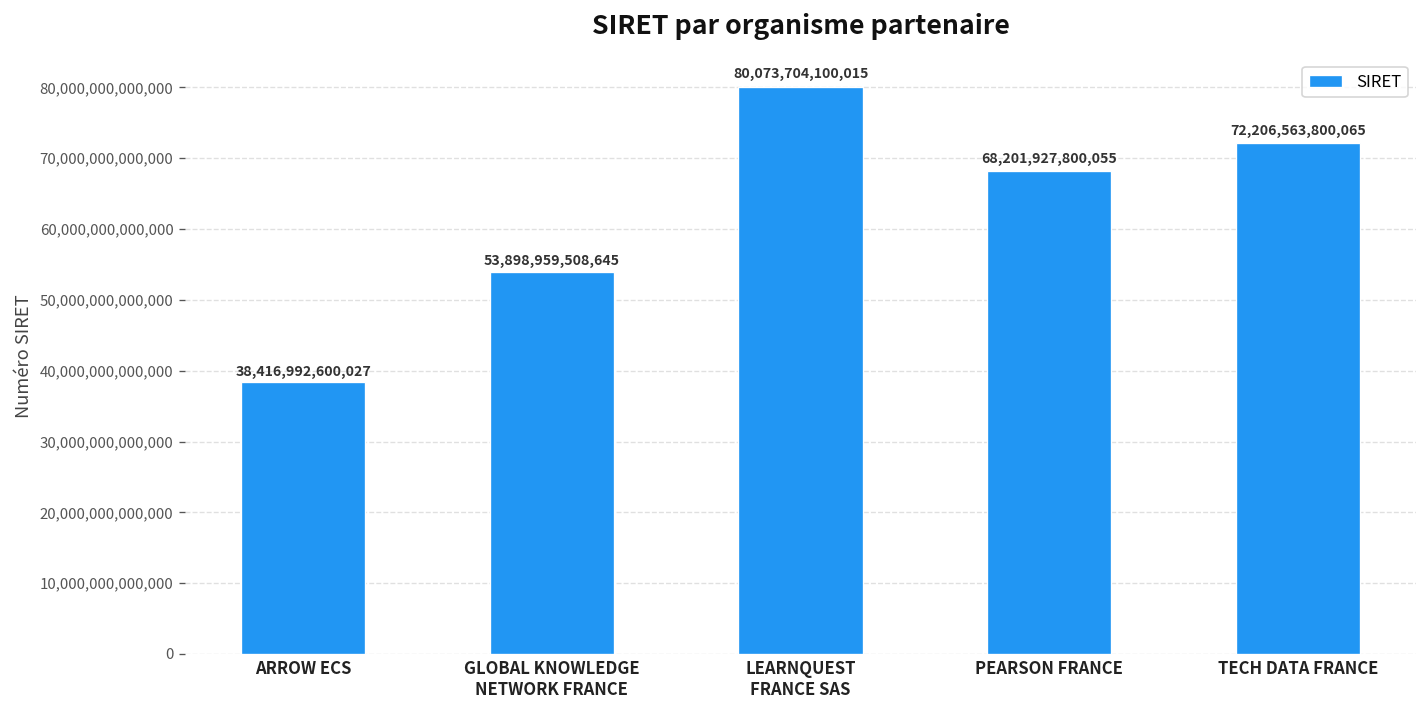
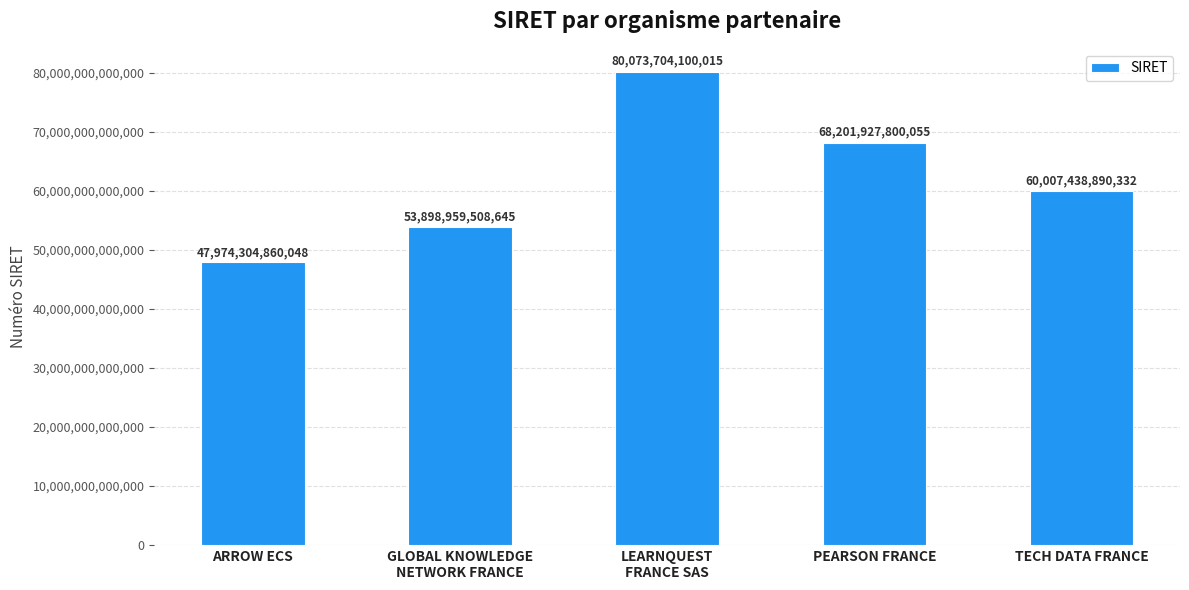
  {
-   "ARROW ECS": "38,416,992,600,027",
+   "ARROW ECS": "47,974,304,860,048",
    "GLOBAL KNOWLEDGE NETWORK FRANCE": "53,898,959,508,645",
    "LEARNQUEST FRANCE SAS": "80,073,704,100,015",
    "PEARSON FRANCE": "68,201,927,800,055",
-   "TECH DATA FRANCE": "72,206,563,800,065"
+   "TECH DATA FRANCE": "60,007,438,890,332"
  }
